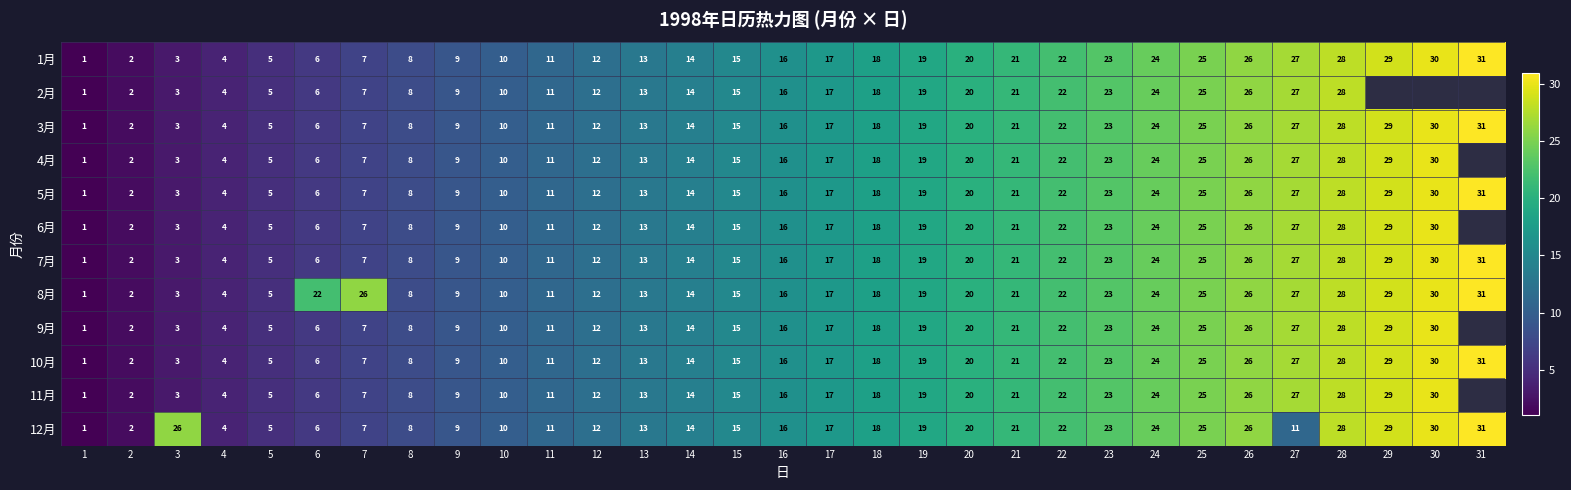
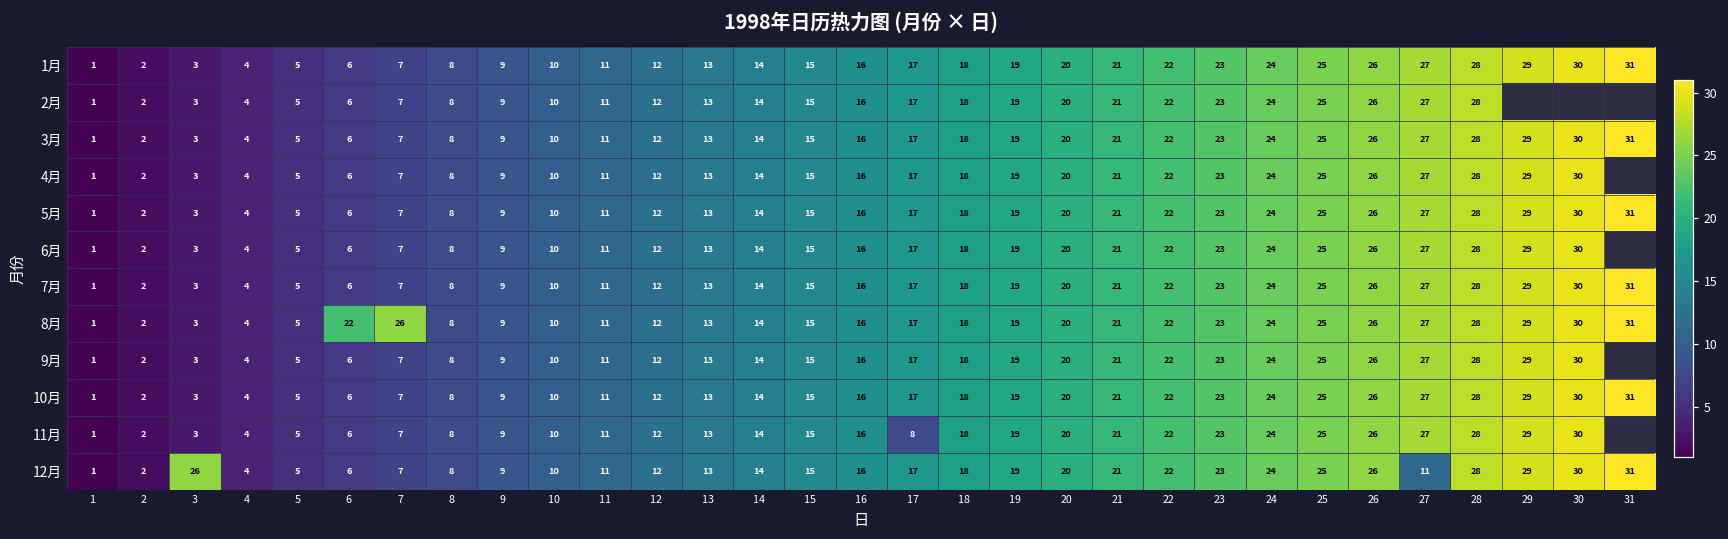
  {
    "11月": {
      "1": 1,
      "2": 2,
      "3": 3,
      "4": 4,
      "5": 5,
      "6": 6,
      "7": 7,
      "8": 8,
      "9": 9,
      "10": 10,
      "11": 11,
      "12": 12,
      "13": 13,
      "14": 14,
      "15": 15,
      "16": 16,
-     "17": 17,
+     "17": 8,
      "18": 18,
      "19": 19,
      "20": 20,
      "21": 21,
      "22": 22,
      "23": 23,
      "24": 24,
      "25": 25,
      "26": 26,
      "27": 27,
      "28": 28,
      "29": 29,
      "30": 30
    }
  }
